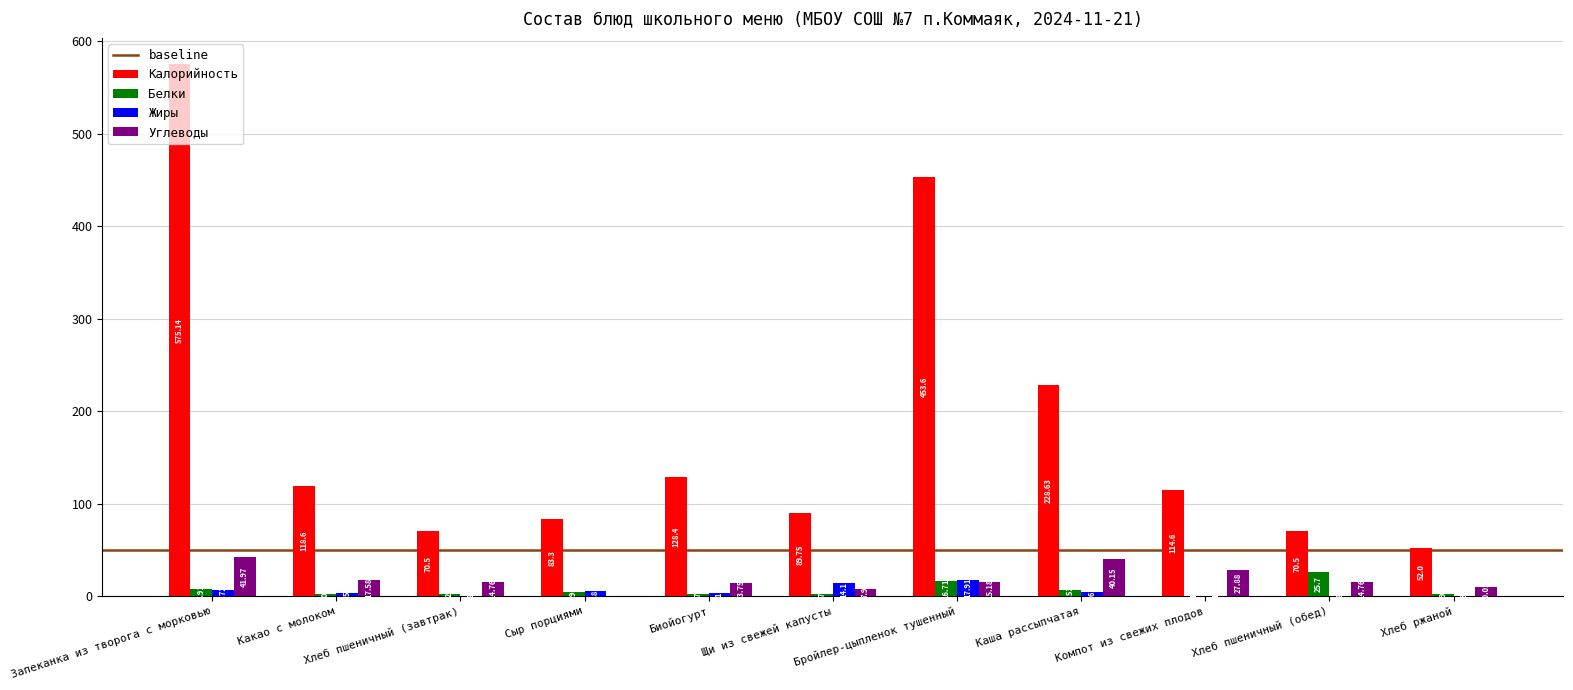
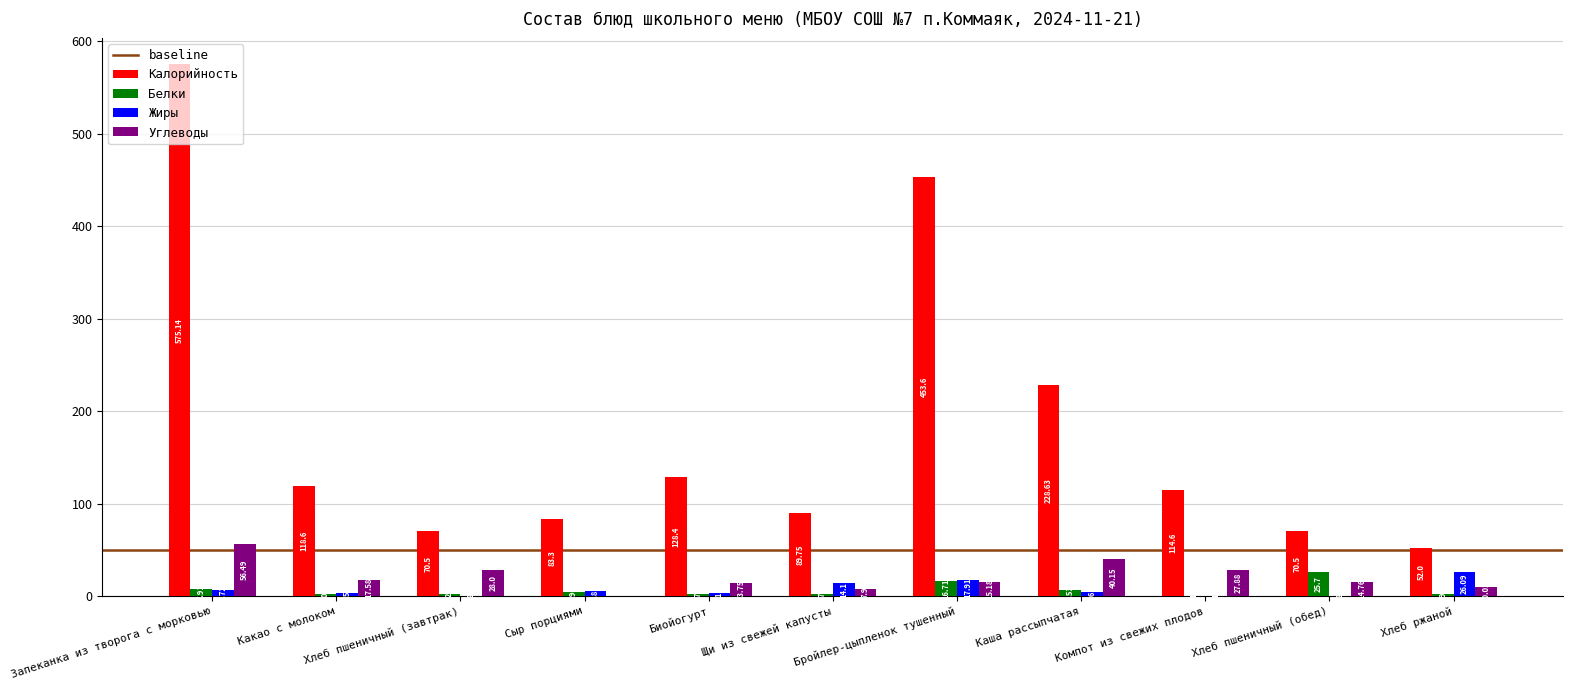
  {
    "Калорийность": {
      "Какао с молоком": 118.6,
      "Хлеб пшеничный (завтрак)": 70.5,
      "Сыр порциями": 83.3,
      "Биойогурт": 128.4,
      "Щи из свежей капусты": 89.75,
      "Бройлер-цыпленок тушенный": 453.6,
      "Каша рассыпчатая": 228.63,
      "Компот из свежих плодов": 114.6,
      "Хлеб пшеничный (обед)": 70.5,
      "Хлеб ржаной": 52.0
    },
    "Белки": {
      "Бройлер-цыпленок тушенный": 16.71,
      "Хлеб пшеничный (обед)": 25.7
    },
    "Жиры": {
      "Запеканка из творога с морковью": 10,
      "Какао с молоком": 0,
      "Сыр порциями": 10,
      "Биойогурт": 0,
      "Каша рассыпчатая": 0,
-     "Хлеб ржаной": 0
+     "Хлеб ржаной": 30
    },
    "Углеводы": {
-     "Запеканка из творога с морковью": 41.97,
+     "Запеканка из творога с морковью": 56.49,
      "Какао с молоком": 17.58,
-     "Хлеб пшеничный (завтрак)": 14.76,
+     "Хлеб пшеничный (завтрак)": 28.0,
      "Биойогурт": 13.75,
      "Щи из свежей капусты": 7.9,
      "Бройлер-цыпленок тушенный": 15.18,
      "Каша рассыпчатая": 40.15,
      "Компот из свежих плодов": 27.88,
      "Хлеб пшеничный (обед)": 14.76
    }
  }
